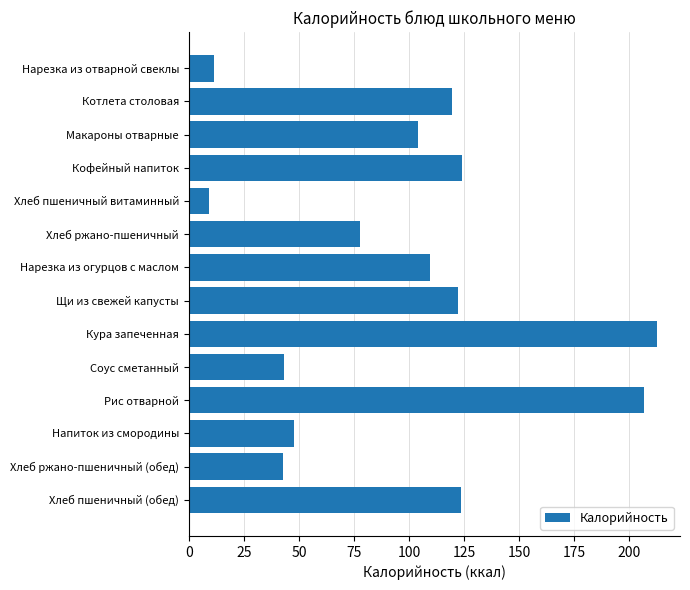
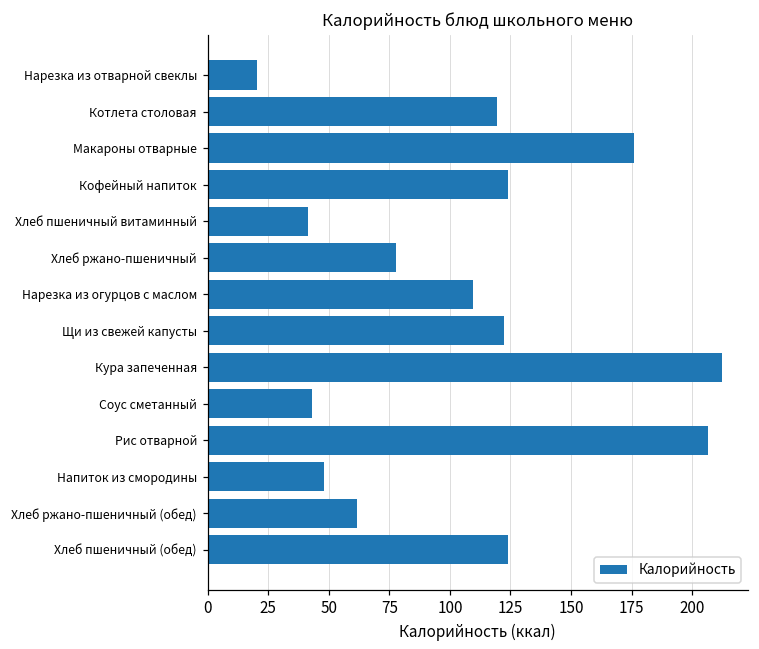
  {
-   "Нарезка из отварной свеклы": 11,
+   "Нарезка из отварной свеклы": 20,
    "Котлета столовая": 119,
-   "Макароны отварные": 104,
+   "Макароны отварные": 176,
    "Кофейный напиток": 124,
-   "Хлеб пшеничный витаминный": 9,
+   "Хлеб пшеничный витаминный": 41,
    "Хлеб ржано-пшеничный": 78,
    "Нарезка из огурцов с маслом": 110,
    "Щи из свежей капусты": 122,
    "Кура запеченная": 212,
    "Соус сметанный": 43,
    "Рис отварной": 207,
    "Напиток из смородины": 48,
-   "Хлеб ржано-пшеничный (обед)": 43,
+   "Хлеб ржано-пшеничный (обед)": 62,
    "Хлеб пшеничный (обед)": 124
  }
